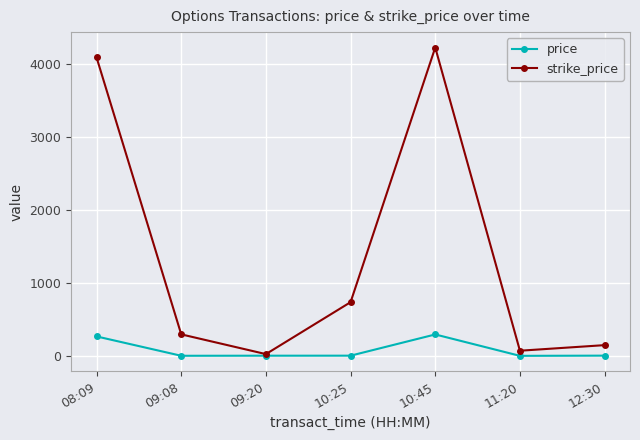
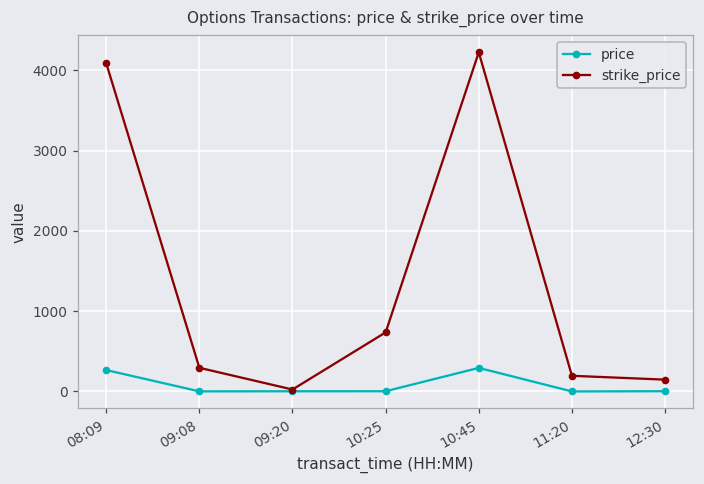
  {
    "price": {
      "08:09": 300,
      "09:08": 0,
      "10:25": 0,
      "10:45": 300,
      "11:20": 0,
      "12:30": 0
    },
    "strike_price": {
      "08:09": 4100,
      "09:08": 300,
      "10:25": 700,
      "10:45": 4200,
-     "11:20": 100,
+     "11:20": 200,
      "12:30": 100
    }
  }
